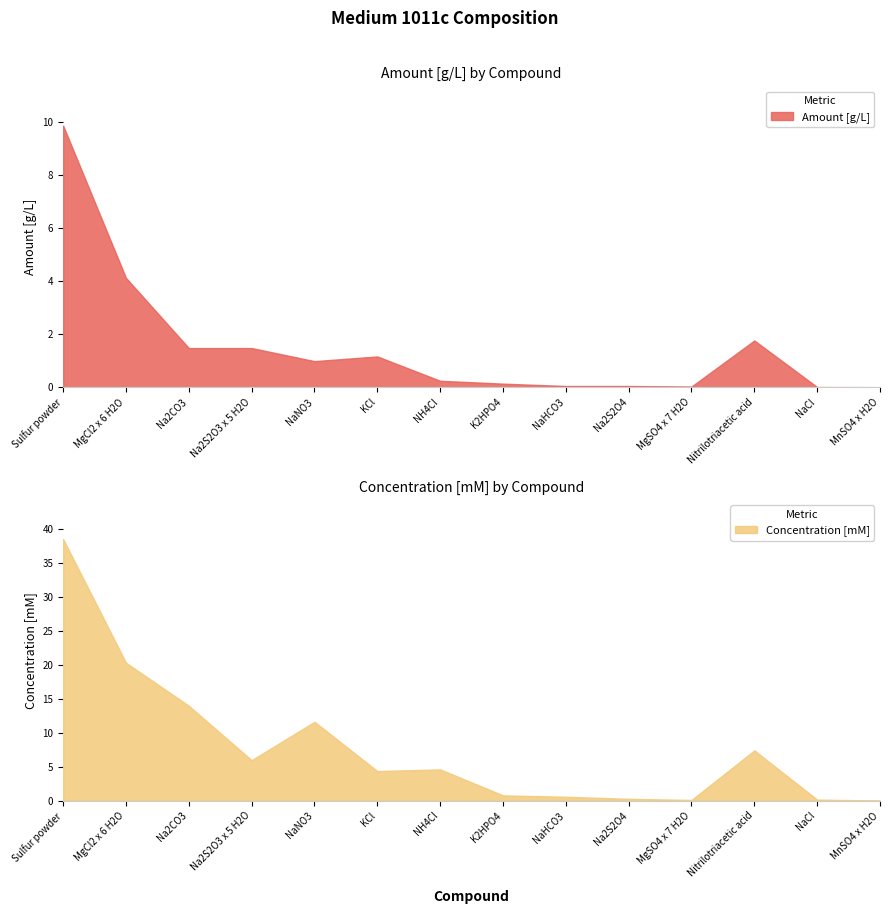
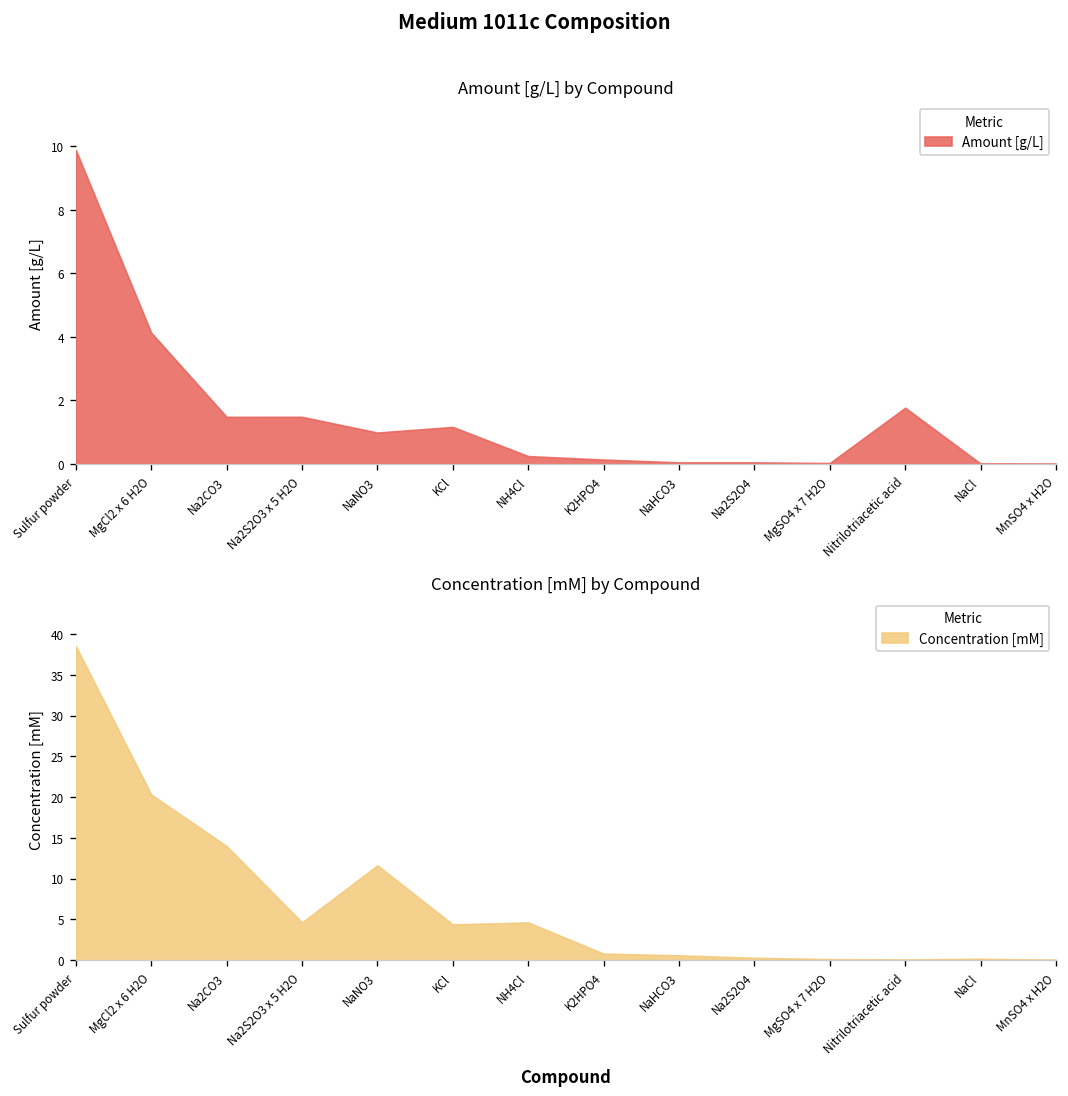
  {
    "Amount [g/L] by Compound": {
      "Sulfur powder": 9.9,
      "MgCl2 x 6 H2O": 4.1,
      "Na2CO3": 1.5,
      "Na2S2O3 x 5 H2O": 1.5,
      "NaNO3": 1.0,
      "KCl": 1.2,
      "NH4Cl": 0.2,
      "K2HPO4": 0.1,
      "Nitrilotriacetic acid": 1.8
    },
    "Concentration [mM] by Compound": {
      "Sulfur powder": 39,
      "MgCl2 x 6 H2O": 20,
      "Na2CO3": 14,
-     "Na2S2O3 x 5 H2O": 6,
+     "Na2S2O3 x 5 H2O": 5,
      "NaNO3": 12,
      "KCl": 4,
      "NH4Cl": 5,
      "K2HPO4": 1,
      "NaHCO3": 1,
-     "Nitrilotriacetic acid": 7
+     "Nitrilotriacetic acid": 0
    }
  }
